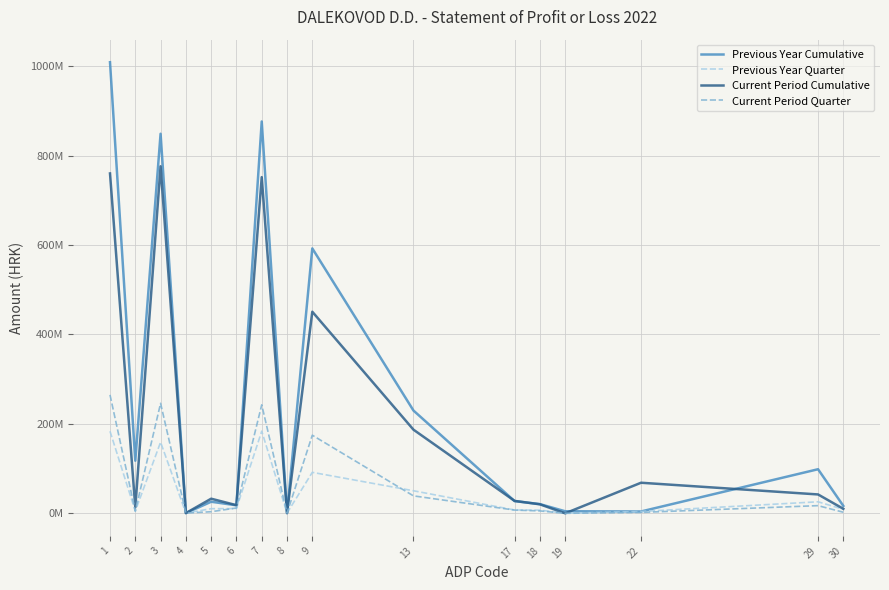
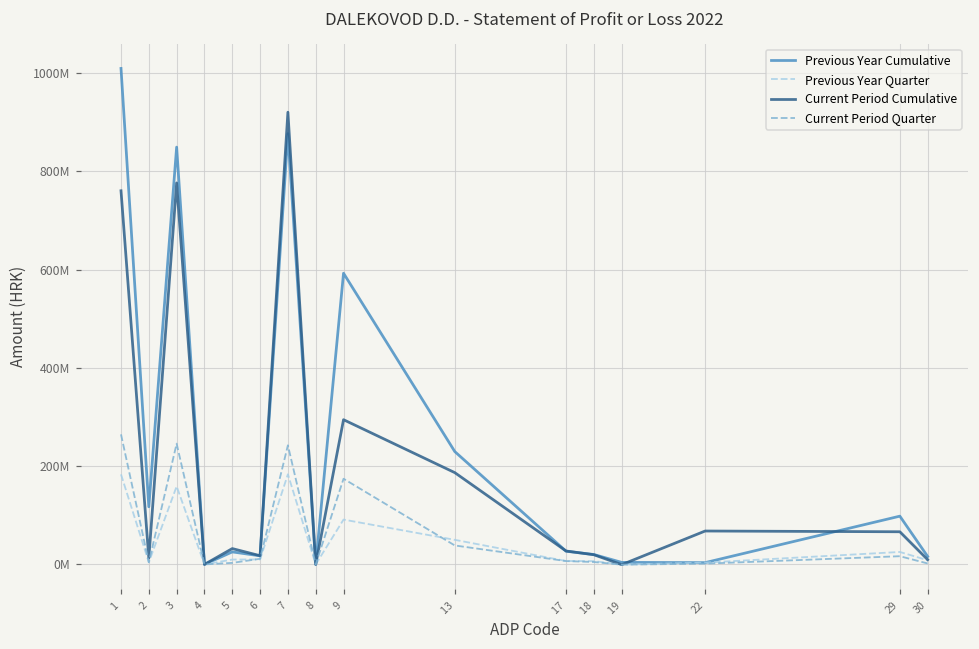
  {
    "Previous Year Cumulative": {
      "1": 1010000000,
      "2": 120000000,
      "3": 850000000,
      "5": 30000000,
      "7": 880000000,
      "9": 590000000,
      "13": 230000000,
      "29": 100000000,
      "30": 20000000
    },
    "Current Period Cumulative": {
      "1": 760000000,
      "2": 10000000,
      "3": 780000000,
      "5": 30000000,
-     "7": 750000000,
-     "9": 450000000,
+     "7": 920000000,
+     "9": 290000000,
      "13": 190000000,
      "22": 70000000,
-     "29": 40000000
+     "29": 70000000
    }
  }
